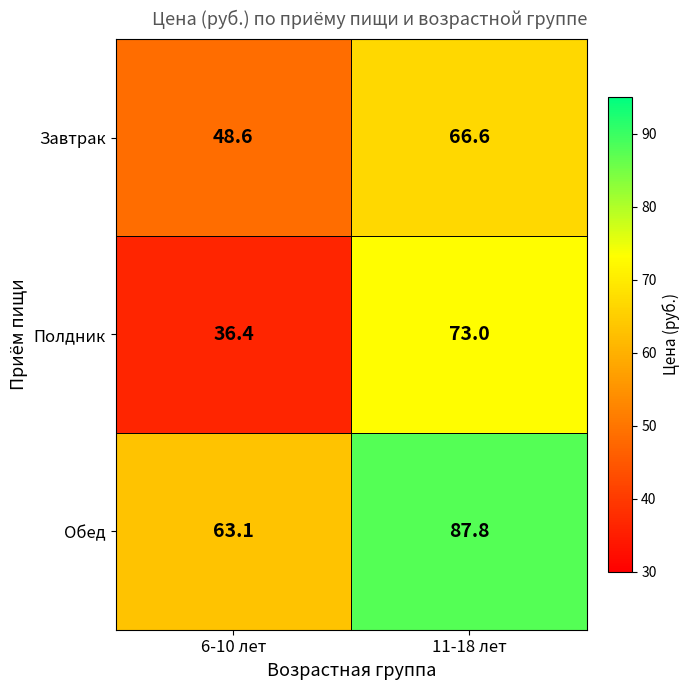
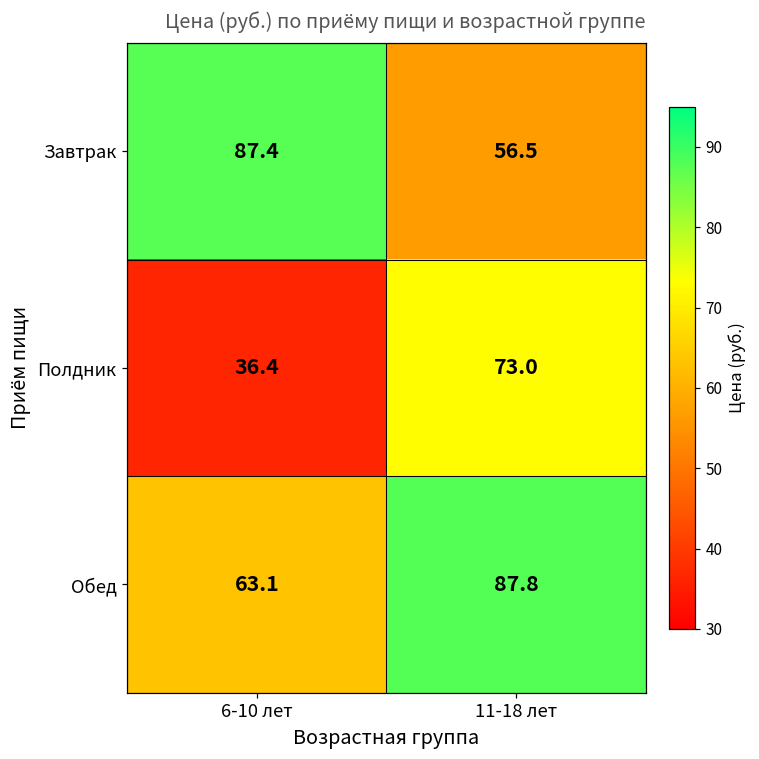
  {
    "Завтрак": {
-     "6-10 лет": 48.6,
-     "11-18 лет": 66.6
+     "6-10 лет": 87.4,
+     "11-18 лет": 56.5
    },
    "Полдник": {
      "6-10 лет": 36.4,
      "11-18 лет": 73.0
    },
    "Обед": {
      "6-10 лет": 63.1,
      "11-18 лет": 87.8
    }
  }
